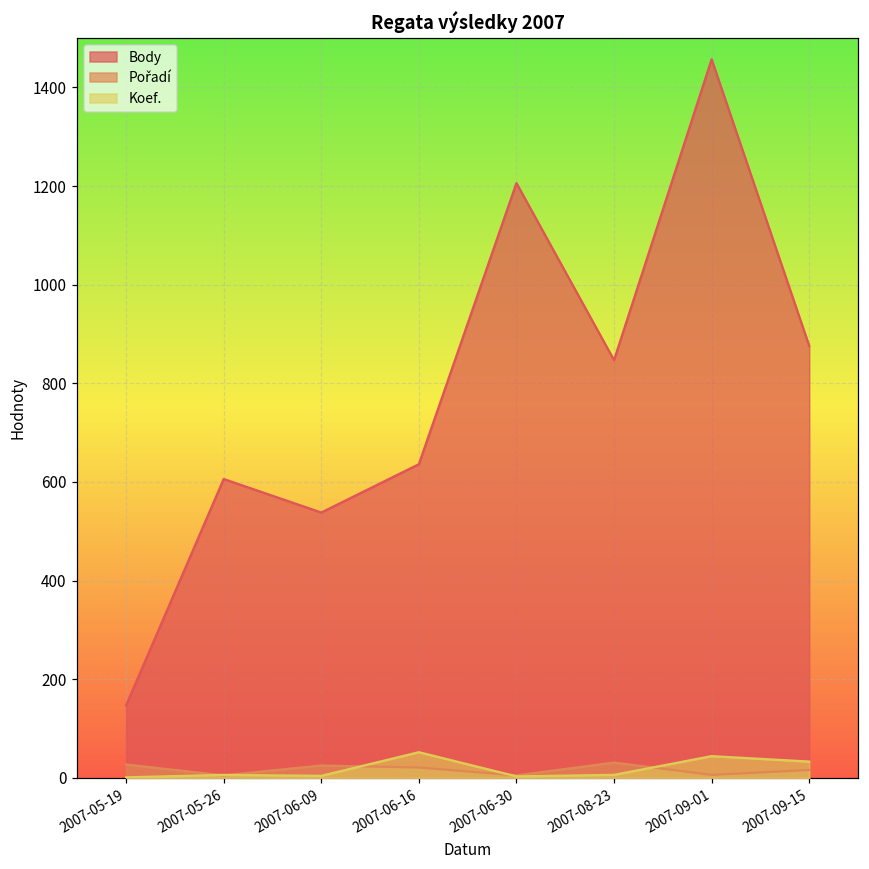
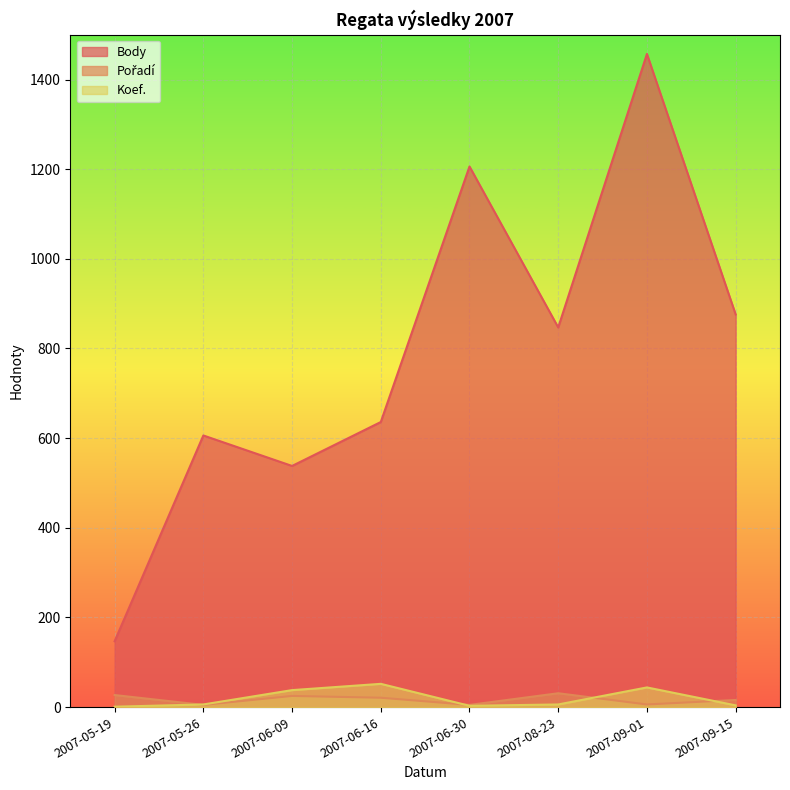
  {
    "Koef.": {
      "2007-05-19": 0,
-     "2007-06-09": 0,
+     "2007-06-09": 40,
      "2007-06-16": 50,
      "2007-08-23": 10,
      "2007-09-01": 40,
-     "2007-09-15": 30
+     "2007-09-15": 0
    }
  }
